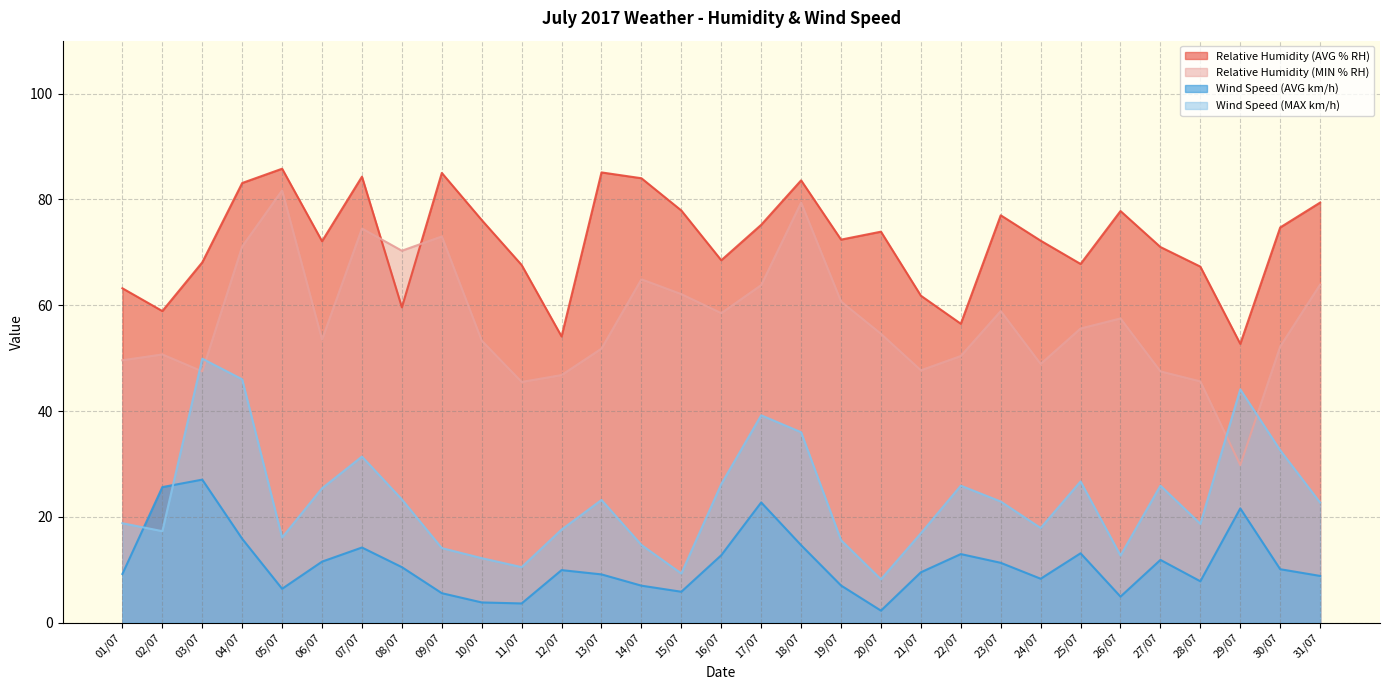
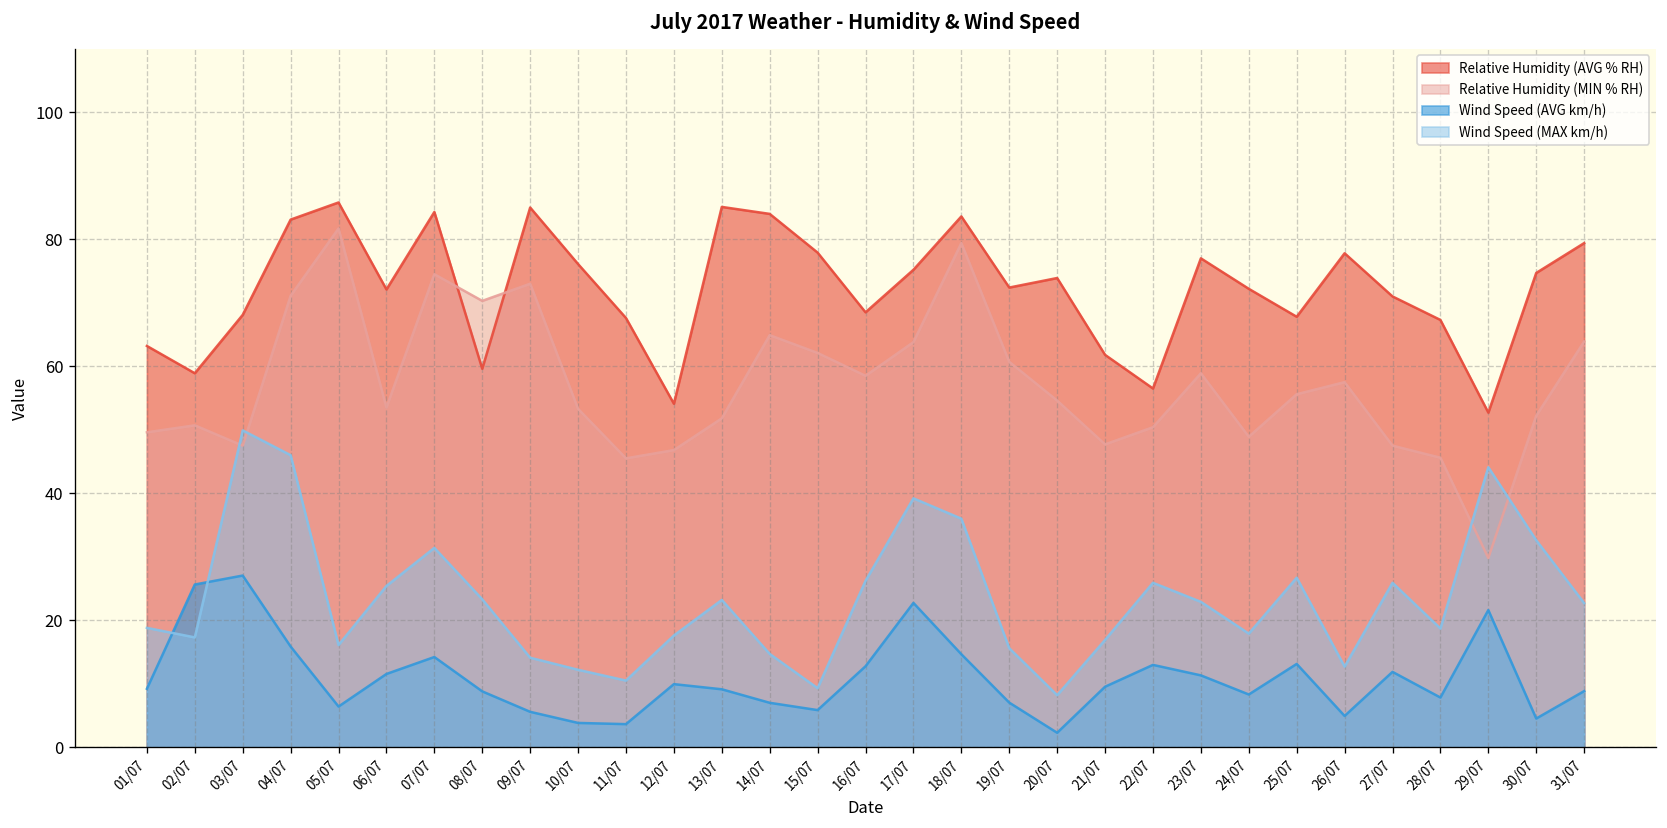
  {
    "Relative Humidity (AVG % RH)": {
      "01/07": 63,
      "02/07": 59,
      "03/07": 68,
      "04/07": 83,
      "05/07": 86,
      "06/07": 72,
      "07/07": 84,
      "08/07": 60,
      "09/07": 85,
      "10/07": 76,
      "11/07": 68,
      "12/07": 54,
      "13/07": 85,
      "14/07": 84,
      "15/07": 78,
      "16/07": 69,
      "17/07": 75,
      "18/07": 84,
      "19/07": 72,
      "20/07": 74,
      "21/07": 62,
      "22/07": 57,
      "23/07": 77,
      "24/07": 72,
      "25/07": 68,
      "26/07": 78,
      "27/07": 71,
      "28/07": 67,
      "29/07": 53,
      "30/07": 75,
      "31/07": 79
    },
    "Relative Humidity (MIN % RH)": {
      "01/07": 50,
      "02/07": 51,
      "03/07": 48,
      "04/07": 71,
      "05/07": 82,
      "06/07": 54,
      "07/07": 75,
      "08/07": 70,
      "09/07": 73,
      "10/07": 53,
      "11/07": 46,
      "12/07": 47,
      "13/07": 52,
      "14/07": 65,
      "15/07": 62,
      "16/07": 59,
      "17/07": 64,
      "18/07": 79,
      "19/07": 61,
      "20/07": 55,
      "21/07": 48,
      "22/07": 50,
      "23/07": 59,
      "24/07": 49,
      "25/07": 56,
      "26/07": 58,
      "27/07": 48,
      "28/07": 46,
      "29/07": 30,
      "30/07": 52,
      "31/07": 64
    },
    "Wind Speed (AVG km/h)": {
      "01/07": 9,
      "02/07": 26,
      "03/07": 27,
      "04/07": 16,
      "05/07": 6,
      "06/07": 12,
      "07/07": 14,
-     "08/07": 11,
+     "08/07": 9,
      "09/07": 6,
      "10/07": 4,
      "11/07": 4,
      "12/07": 10,
      "13/07": 9,
      "14/07": 7,
      "15/07": 6,
      "16/07": 13,
      "17/07": 23,
      "18/07": 15,
      "19/07": 7,
      "20/07": 2,
      "21/07": 10,
      "22/07": 13,
      "23/07": 11,
      "24/07": 8,
      "25/07": 13,
      "26/07": 5,
      "27/07": 12,
      "28/07": 8,
      "29/07": 22,
-     "30/07": 10,
+     "30/07": 5,
      "31/07": 9
    },
    "Wind Speed (MAX km/h)": {
      "01/07": 19,
      "02/07": 17,
      "03/07": 50,
      "04/07": 46,
      "05/07": 16,
      "06/07": 25,
      "07/07": 31,
      "08/07": 23,
      "09/07": 14,
      "10/07": 12,
      "11/07": 11,
      "12/07": 18,
      "13/07": 23,
      "14/07": 15,
      "15/07": 9,
      "16/07": 26,
      "17/07": 39,
      "18/07": 36,
      "19/07": 16,
      "20/07": 8,
      "21/07": 17,
      "22/07": 26,
      "23/07": 23,
      "24/07": 18,
      "25/07": 27,
      "26/07": 13,
      "27/07": 26,
      "28/07": 19,
      "29/07": 44,
      "30/07": 33,
      "31/07": 23
    }
  }
